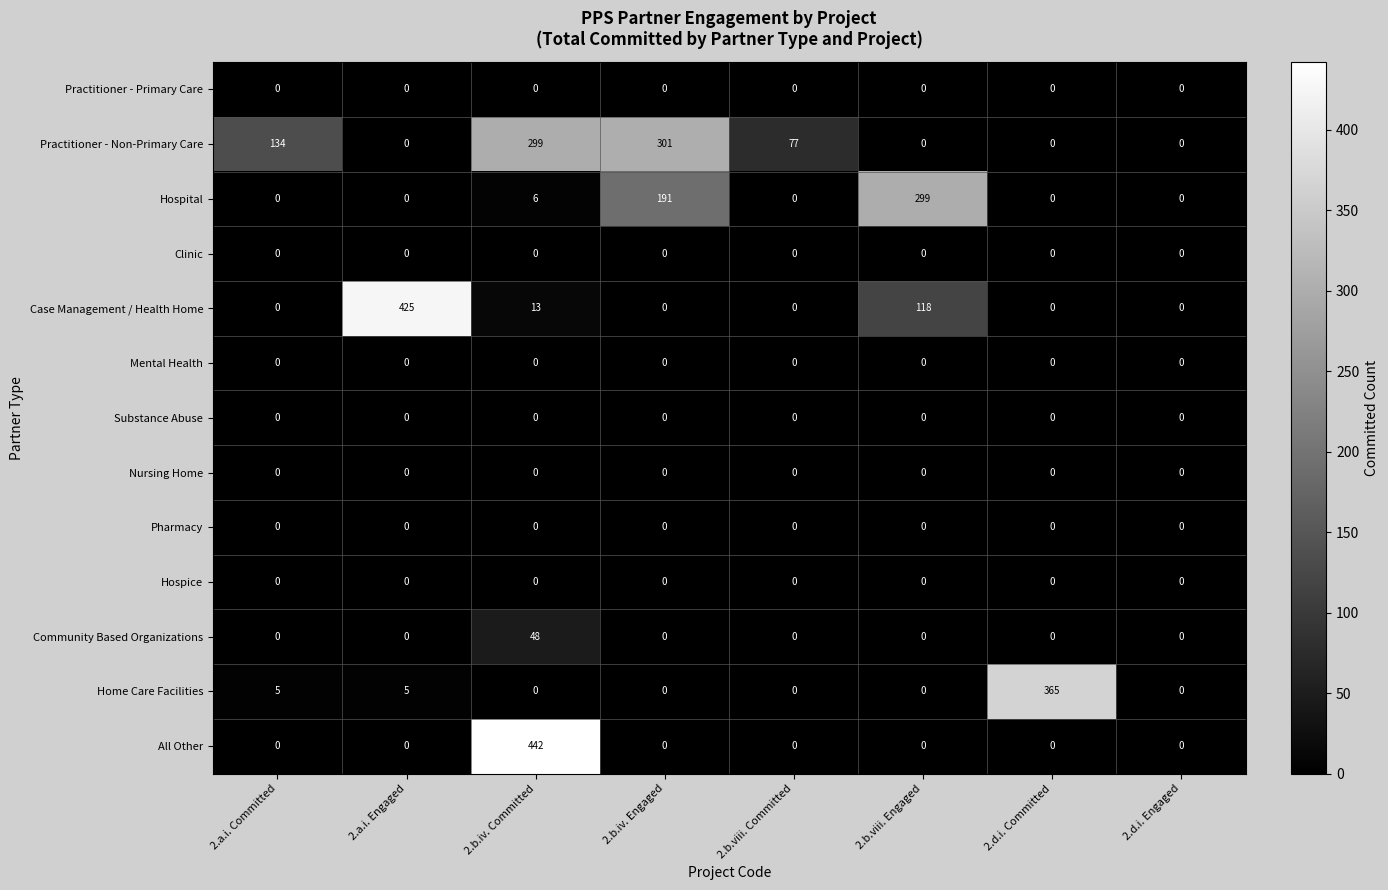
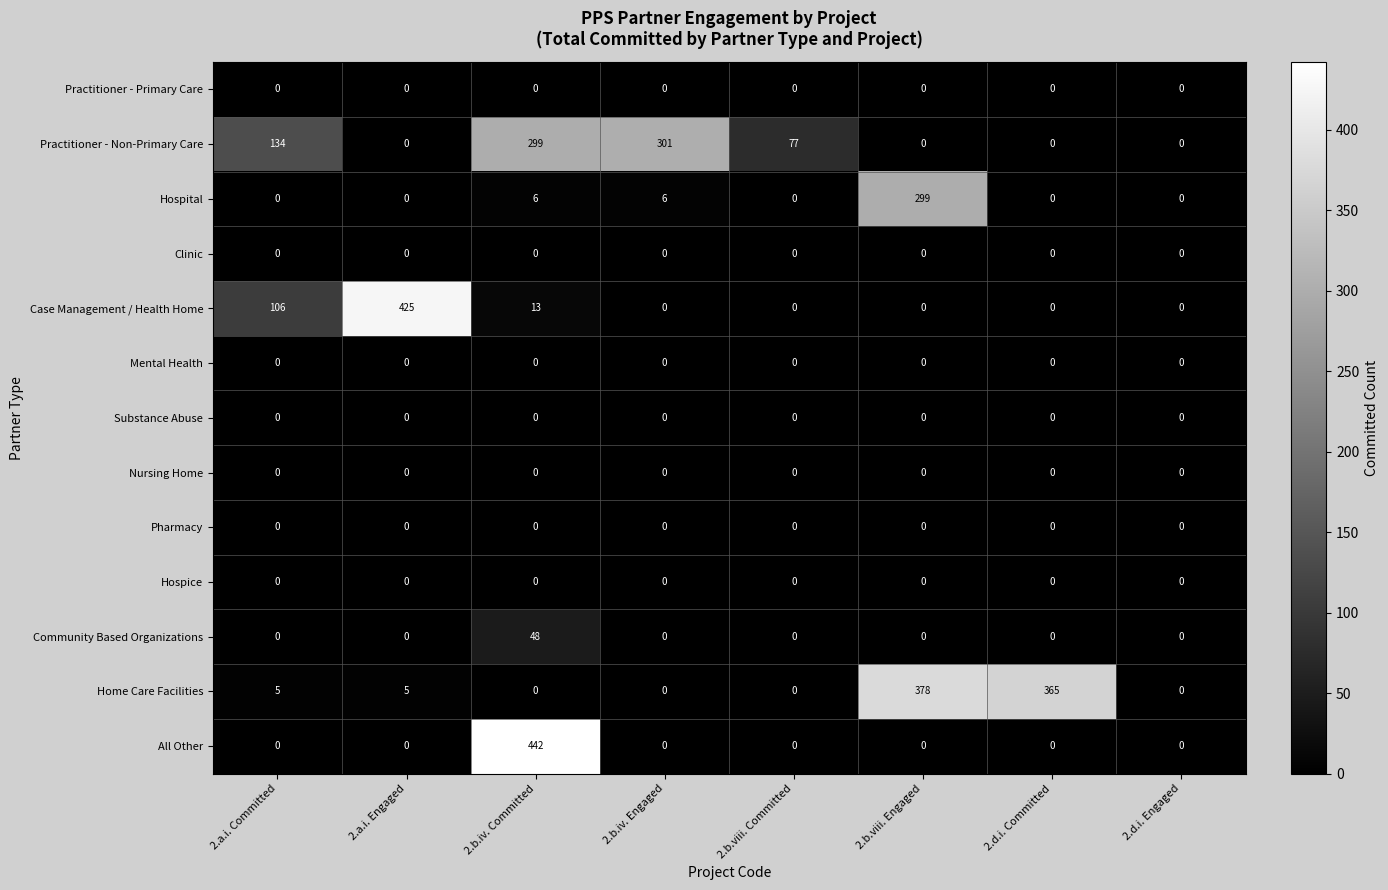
  {
    "Practitioner - Primary Care": {
      "2.a.i. Committed": 0,
      "2.a.i. Engaged": 0,
      "2.b.iv. Committed": 0,
      "2.b.iv. Engaged": 0,
      "2.b.viii. Committed": 0,
      "2.b.viii. Engaged": 0,
      "2.d.i. Committed": 0,
      "2.d.i. Engaged": 0
    },
    "Practitioner - Non-Primary Care": {
      "2.a.i. Committed": 134,
      "2.a.i. Engaged": 0,
      "2.b.iv. Committed": 299,
      "2.b.iv. Engaged": 301,
      "2.b.viii. Committed": 77,
      "2.b.viii. Engaged": 0,
      "2.d.i. Committed": 0,
      "2.d.i. Engaged": 0
    },
    "Hospital": {
      "2.a.i. Committed": 0,
      "2.a.i. Engaged": 0,
      "2.b.iv. Committed": 6,
-     "2.b.iv. Engaged": 191,
+     "2.b.iv. Engaged": 6,
      "2.b.viii. Committed": 0,
      "2.b.viii. Engaged": 299,
      "2.d.i. Committed": 0,
      "2.d.i. Engaged": 0
    },
    "Clinic": {
      "2.a.i. Committed": 0,
      "2.a.i. Engaged": 0,
      "2.b.iv. Committed": 0,
      "2.b.iv. Engaged": 0,
      "2.b.viii. Committed": 0,
      "2.b.viii. Engaged": 0,
      "2.d.i. Committed": 0,
      "2.d.i. Engaged": 0
    },
    "Case Management / Health Home": {
-     "2.a.i. Committed": 0,
+     "2.a.i. Committed": 106,
      "2.a.i. Engaged": 425,
      "2.b.iv. Committed": 13,
      "2.b.iv. Engaged": 0,
      "2.b.viii. Committed": 0,
-     "2.b.viii. Engaged": 118,
+     "2.b.viii. Engaged": 0,
      "2.d.i. Committed": 0,
      "2.d.i. Engaged": 0
    },
    "Mental Health": {
      "2.a.i. Committed": 0,
      "2.a.i. Engaged": 0,
      "2.b.iv. Committed": 0,
      "2.b.iv. Engaged": 0,
      "2.b.viii. Committed": 0,
      "2.b.viii. Engaged": 0,
      "2.d.i. Committed": 0,
      "2.d.i. Engaged": 0
    },
    "Substance Abuse": {
      "2.a.i. Committed": 0,
      "2.a.i. Engaged": 0,
      "2.b.iv. Committed": 0,
      "2.b.iv. Engaged": 0,
      "2.b.viii. Committed": 0,
      "2.b.viii. Engaged": 0,
      "2.d.i. Committed": 0,
      "2.d.i. Engaged": 0
    },
    "Nursing Home": {
      "2.a.i. Committed": 0,
      "2.a.i. Engaged": 0,
      "2.b.iv. Committed": 0,
      "2.b.iv. Engaged": 0,
      "2.b.viii. Committed": 0,
      "2.b.viii. Engaged": 0,
      "2.d.i. Committed": 0,
      "2.d.i. Engaged": 0
    },
    "Pharmacy": {
      "2.a.i. Committed": 0,
      "2.a.i. Engaged": 0,
      "2.b.iv. Committed": 0,
      "2.b.iv. Engaged": 0,
      "2.b.viii. Committed": 0,
      "2.b.viii. Engaged": 0,
      "2.d.i. Committed": 0,
      "2.d.i. Engaged": 0
    },
    "Hospice": {
      "2.a.i. Committed": 0,
      "2.a.i. Engaged": 0,
      "2.b.iv. Committed": 0,
      "2.b.iv. Engaged": 0,
      "2.b.viii. Committed": 0,
      "2.b.viii. Engaged": 0,
      "2.d.i. Committed": 0,
      "2.d.i. Engaged": 0
    },
    "Community Based Organizations": {
      "2.a.i. Committed": 0,
      "2.a.i. Engaged": 0,
      "2.b.iv. Committed": 48,
      "2.b.iv. Engaged": 0,
      "2.b.viii. Committed": 0,
      "2.b.viii. Engaged": 0,
      "2.d.i. Committed": 0,
      "2.d.i. Engaged": 0
    },
    "Home Care Facilities": {
      "2.a.i. Committed": 5,
      "2.a.i. Engaged": 5,
      "2.b.iv. Committed": 0,
      "2.b.iv. Engaged": 0,
      "2.b.viii. Committed": 0,
-     "2.b.viii. Engaged": 0,
+     "2.b.viii. Engaged": 378,
      "2.d.i. Committed": 365,
      "2.d.i. Engaged": 0
    },
    "All Other": {
      "2.a.i. Committed": 0,
      "2.a.i. Engaged": 0,
      "2.b.iv. Committed": 442,
      "2.b.iv. Engaged": 0,
      "2.b.viii. Committed": 0,
      "2.b.viii. Engaged": 0,
      "2.d.i. Committed": 0,
      "2.d.i. Engaged": 0
    }
  }
